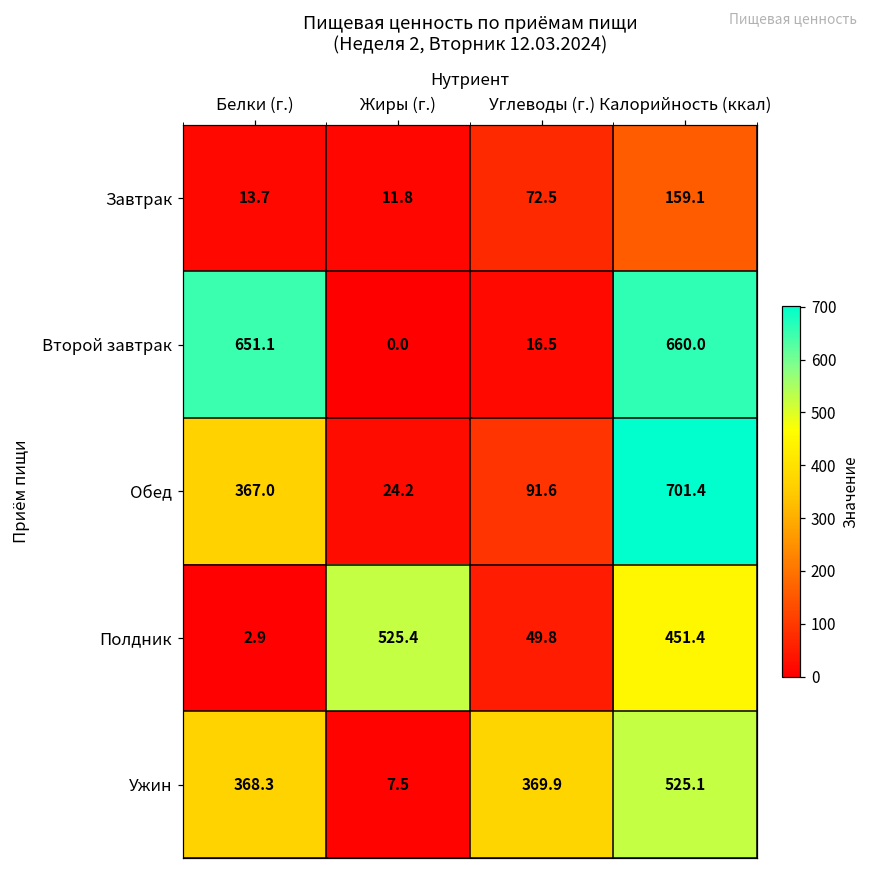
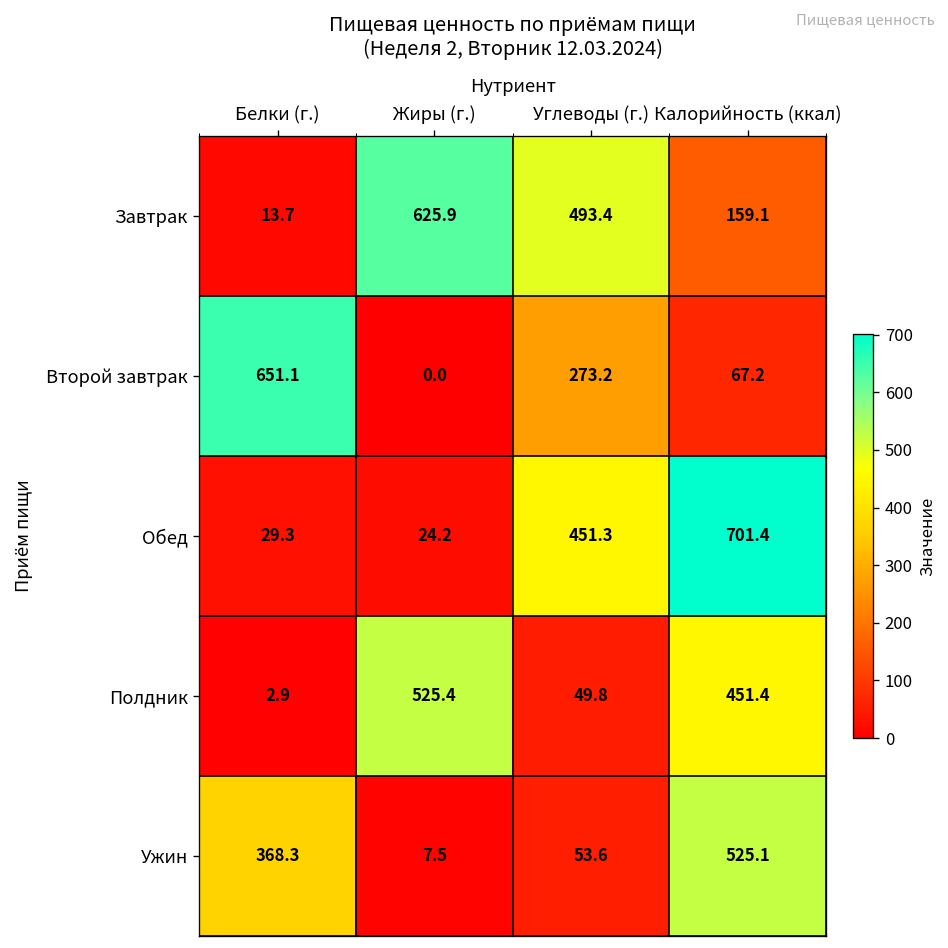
  {
    "Завтрак": {
      "Белки (г.)": 13.7,
-     "Жиры (г.)": 11.8,
-     "Углеводы (г.)": 72.5,
+     "Жиры (г.)": 625.9,
+     "Углеводы (г.)": 493.4,
      "Калорийность (ккал)": 159.1
    },
    "Второй завтрак": {
      "Белки (г.)": 651.1,
      "Жиры (г.)": 0.0,
-     "Углеводы (г.)": 16.5,
-     "Калорийность (ккал)": 660.0
+     "Углеводы (г.)": 273.2,
+     "Калорийность (ккал)": 67.2
    },
    "Обед": {
-     "Белки (г.)": 367.0,
+     "Белки (г.)": 29.3,
      "Жиры (г.)": 24.2,
-     "Углеводы (г.)": 91.6,
+     "Углеводы (г.)": 451.3,
      "Калорийность (ккал)": 701.4
    },
    "Полдник": {
      "Белки (г.)": 2.9,
      "Жиры (г.)": 525.4,
      "Углеводы (г.)": 49.8,
      "Калорийность (ккал)": 451.4
    },
    "Ужин": {
      "Белки (г.)": 368.3,
      "Жиры (г.)": 7.5,
-     "Углеводы (г.)": 369.9,
+     "Углеводы (г.)": 53.6,
      "Калорийность (ккал)": 525.1
    }
  }
